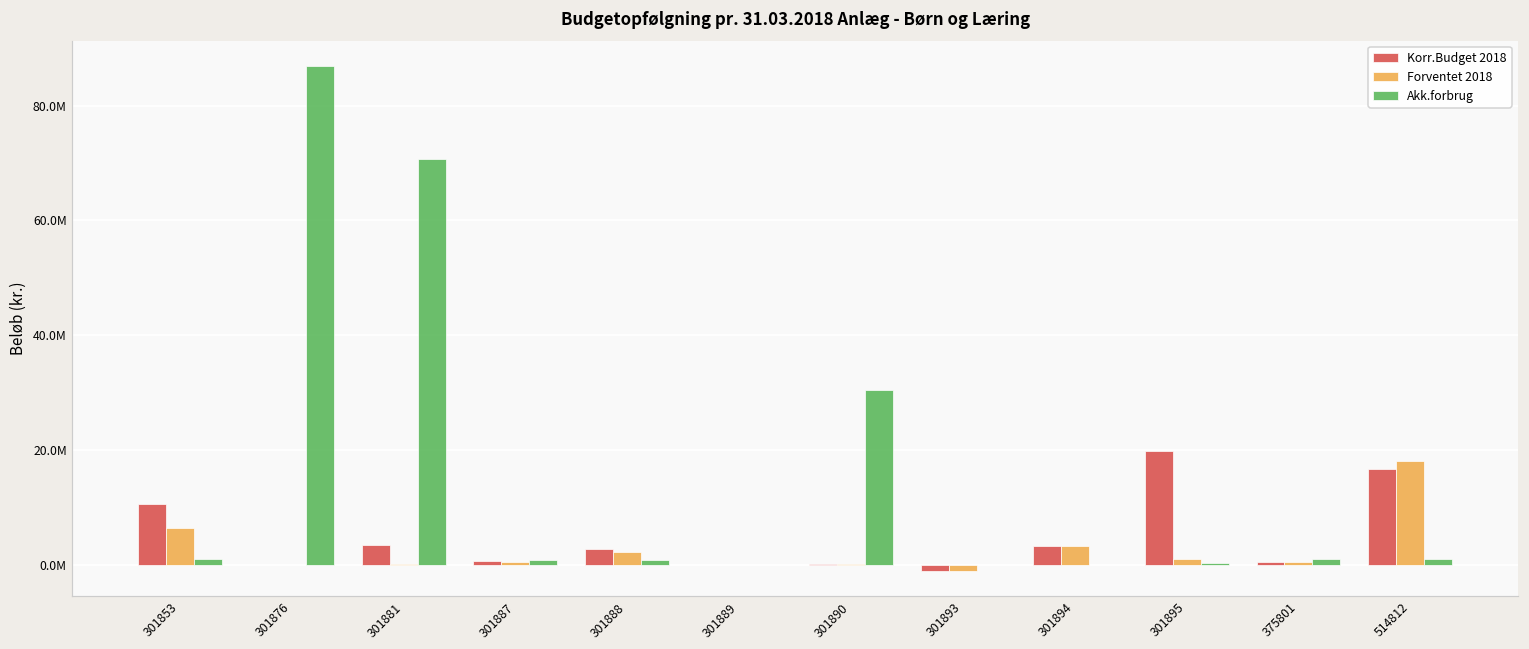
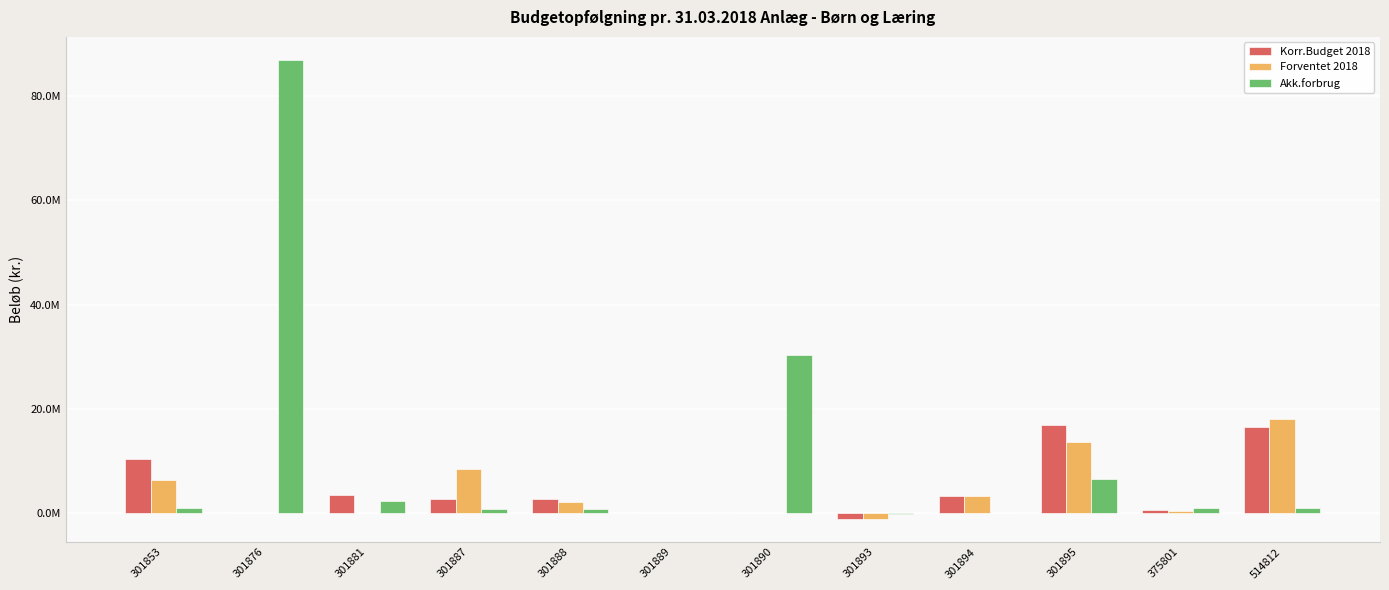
  {
    "Korr.Budget 2018": {
      "301853": 10000000,
      "301876": 0,
      "301881": 3000000,
-     "301887": 1000000,
+     "301887": 3000000,
      "301888": 3000000,
      "301889": 0,
      "301893": -1000000,
      "301894": 3000000,
-     "301895": 20000000,
+     "301895": 17000000,
      "375801": 1000000,
      "514812": 17000000
    },
    "Forventet 2018": {
      "301853": 6000000,
      "301876": 0,
-     "301887": 0,
+     "301887": 9000000,
      "301888": 2000000,
      "301889": 0,
      "301893": -1000000,
      "301894": 3000000,
-     "301895": 1000000,
+     "301895": 14000000,
      "375801": 1000000,
      "514812": 18000000
    },
    "Akk.forbrug": {
      "301853": 1000000,
      "301876": 87000000,
-     "301881": 71000000,
+     "301881": 2000000,
      "301887": 1000000,
      "301888": 1000000,
      "301889": 0,
      "301890": 30000000,
      "301894": 0,
-     "301895": 0,
+     "301895": 6000000,
      "375801": 1000000,
      "514812": 1000000
    }
  }
